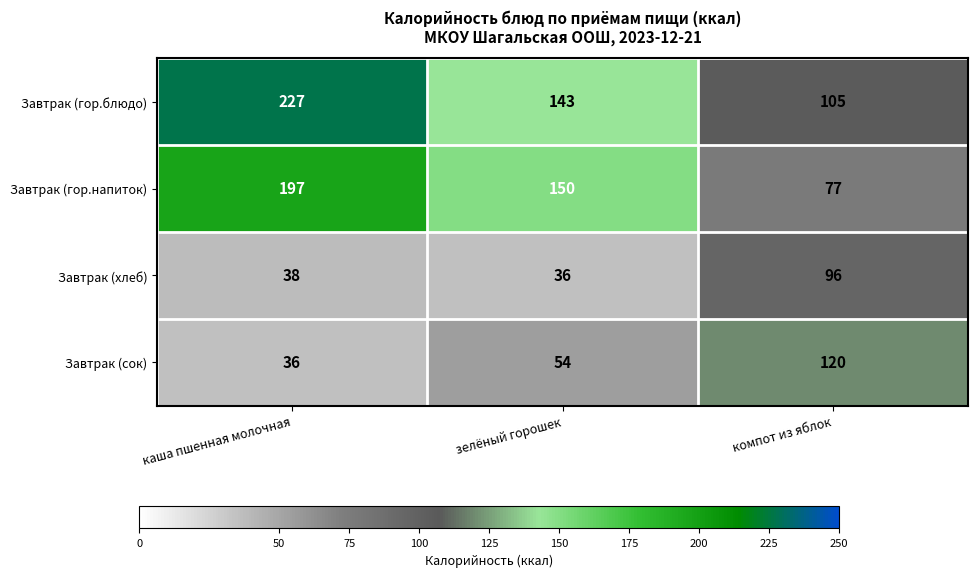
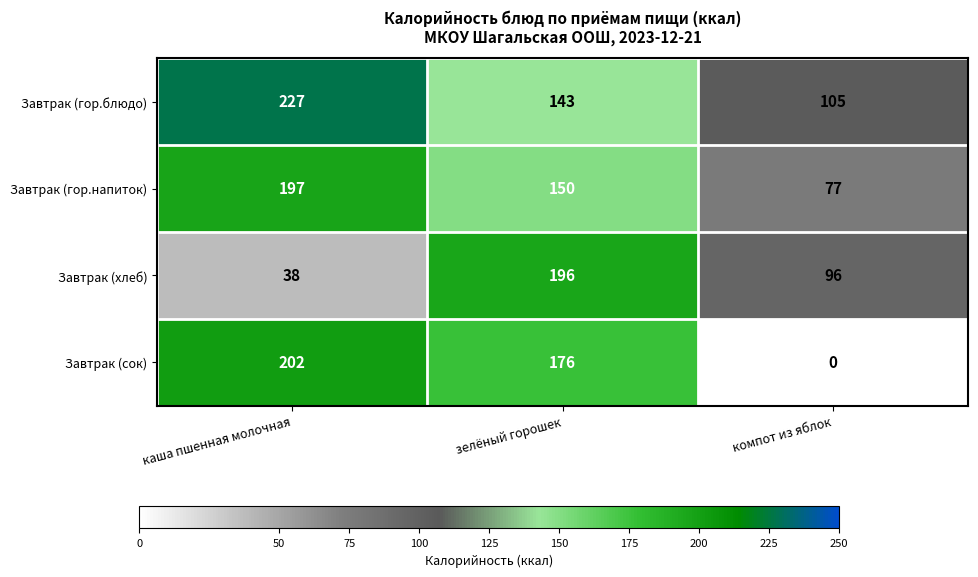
  {
    "Завтрак (гор.блюдо)": {
      "каша пшенная молочная": 227,
      "зелёный горошек": 143,
      "компот из яблок": 105
    },
    "Завтрак (гор.напиток)": {
      "каша пшенная молочная": 197,
      "зелёный горошек": 150,
      "компот из яблок": 77
    },
    "Завтрак (хлеб)": {
      "каша пшенная молочная": 38,
-     "зелёный горошек": 36,
+     "зелёный горошек": 196,
      "компот из яблок": 96
    },
    "Завтрак (сок)": {
-     "каша пшенная молочная": 36,
-     "зелёный горошек": 54,
-     "компот из яблок": 120
+     "каша пшенная молочная": 202,
+     "зелёный горошек": 176,
+     "компот из яблок": 0
    }
  }
